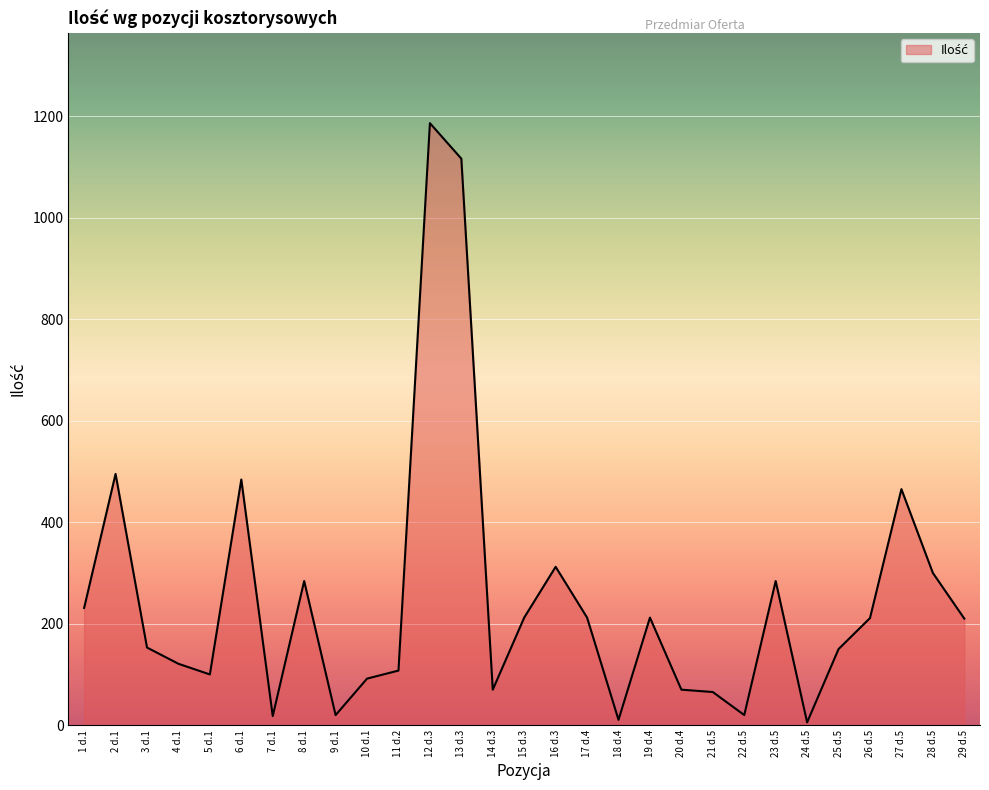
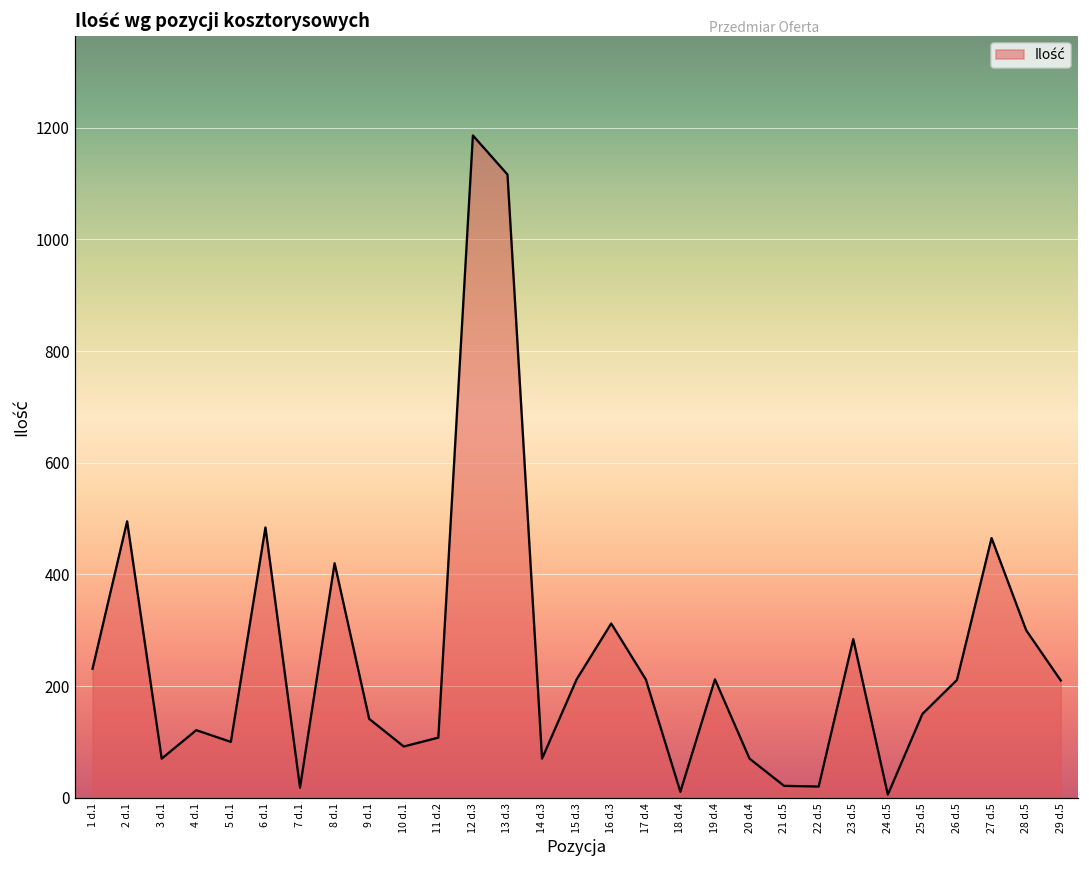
  {
    "1 d.1": 230,
    "2 d.1": 500,
-   "3 d.1": 150,
+   "3 d.1": 70,
    "4 d.1": 120,
    "5 d.1": 100,
    "6 d.1": 480,
    "7 d.1": 20,
-   "8 d.1": 280,
-   "9 d.1": 20,
+   "8 d.1": 420,
+   "9 d.1": 140,
    "10 d.1": 90,
    "11 d.2": 110,
    "12 d.3": 1190,
    "13 d.3": 1120,
    "14 d.3": 70,
    "15 d.3": 210,
    "16 d.3": 310,
    "17 d.4": 210,
    "18 d.4": 10,
    "19 d.4": 210,
    "20 d.4": 70,
-   "21 d.5": 70,
+   "21 d.5": 20,
    "22 d.5": 20,
    "23 d.5": 280,
    "24 d.5": 10,
    "25 d.5": 150,
    "26 d.5": 210,
    "27 d.5": 470,
    "28 d.5": 300,
    "29 d.5": 210
  }
